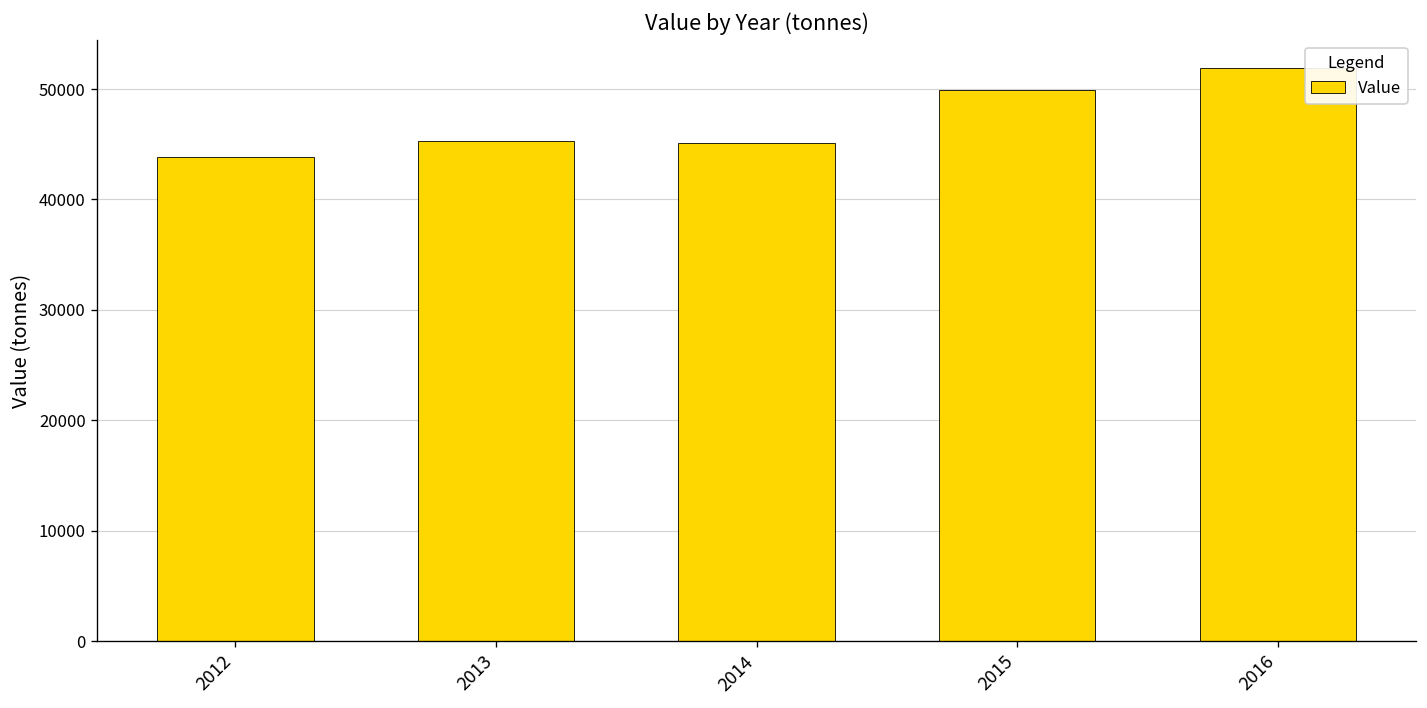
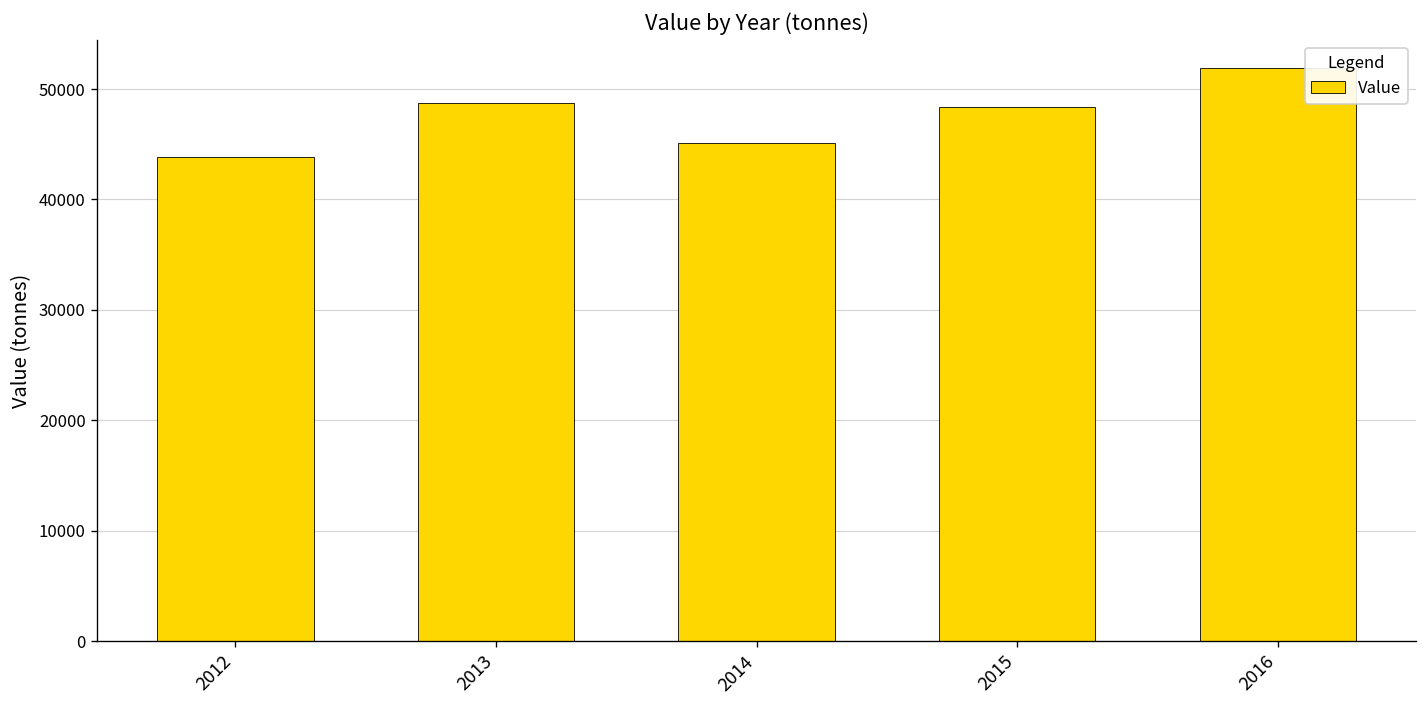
  {
    "2012": 44000,
-   "2013": 45000,
+   "2013": 49000,
    "2014": 45000,
-   "2015": 50000,
+   "2015": 48000,
    "2016": 52000
  }
